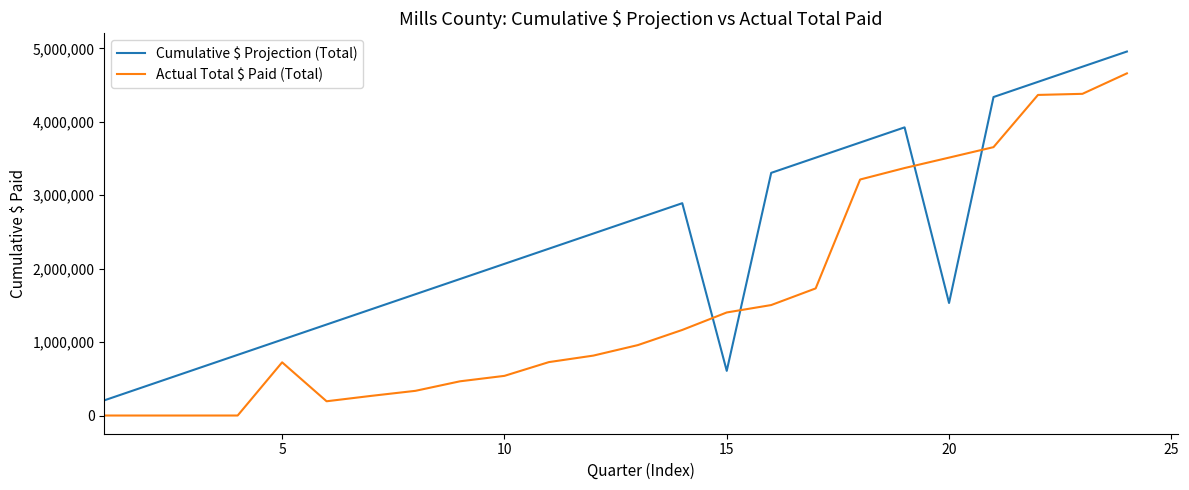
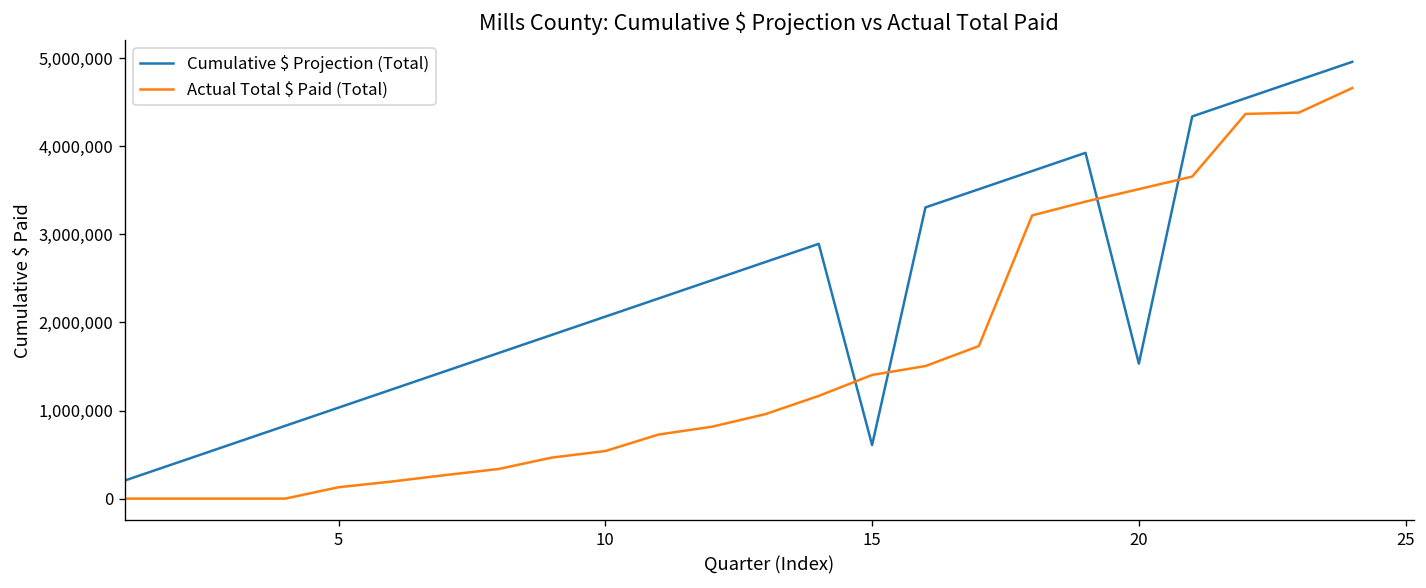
  {
    "Cumulative $ Projection (Total)": {
      "5": "1,000,000",
      "10": "2,100,000",
      "15": "600,000",
      "20": "1,500,000"
    },
    "Actual Total $ Paid (Total)": {
-     "5": "700,000",
+     "5": "100,000",
      "10": "500,000",
      "15": "1,400,000",
      "20": "3,500,000"
    }
  }
